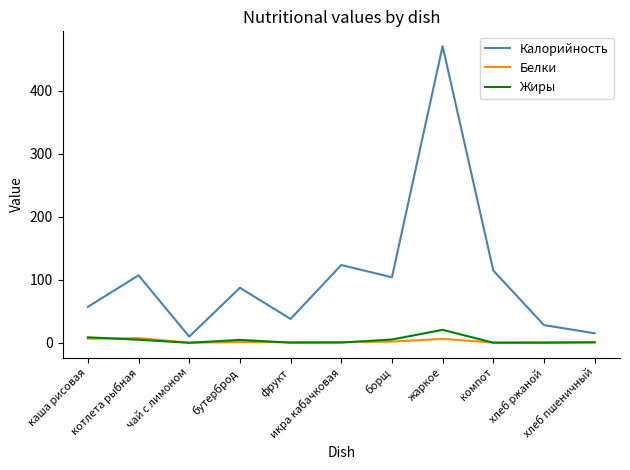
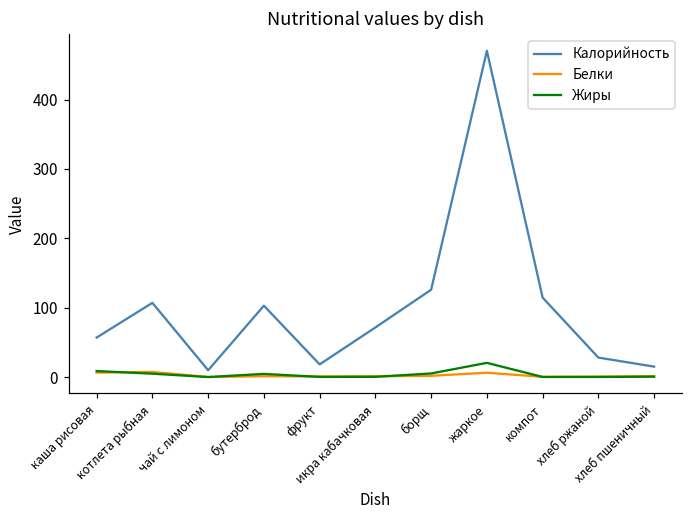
  {
    "Калорийность": {
      "каша рисовая": 60,
      "котлета рыбная": 110,
      "чай с лимоном": 10,
-     "бутерброд": 90,
-     "фрукт": 40,
-     "икра кабачковая": 120,
-     "борщ": 100,
+     "бутерброд": 100,
+     "фрукт": 20,
+     "икра кабачковая": 70,
+     "борщ": 130,
      "жаркое": 470,
      "компот": 110,
      "хлеб ржаной": 30,
      "хлеб пшеничный": 20
    },
    "Белки": {
      "жаркое": 10
    },
    "Жиры": {
      "жаркое": 20
    }
  }
